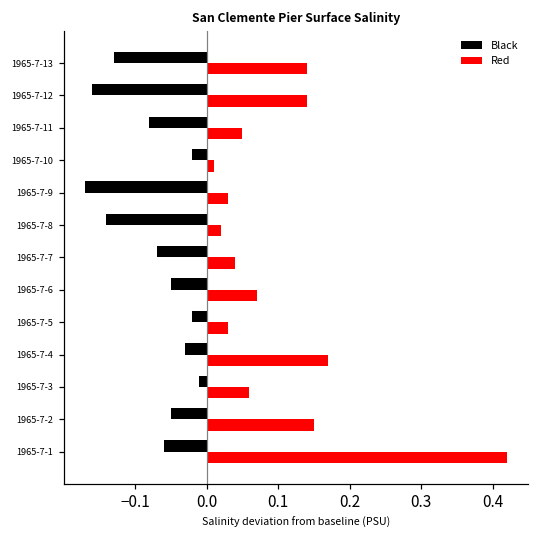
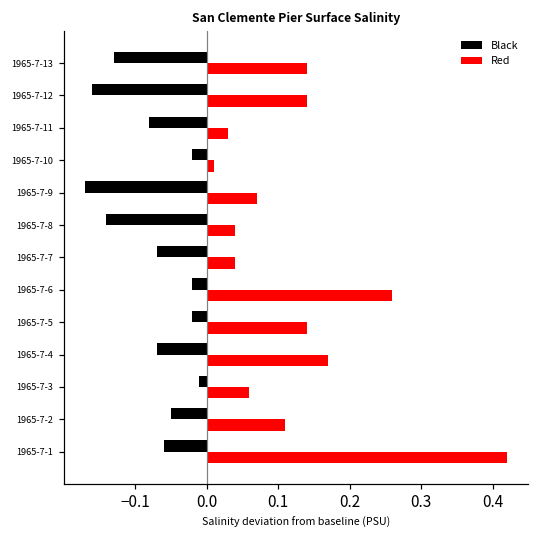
  {
    "Black": {
      "1965-7-13": -0.13,
      "1965-7-12": -0.16,
      "1965-7-11": -0.08,
      "1965-7-10": -0.02,
      "1965-7-9": -0.17,
      "1965-7-8": -0.14,
      "1965-7-7": -0.07,
-     "1965-7-6": -0.05,
+     "1965-7-6": -0.02,
      "1965-7-5": -0.02,
-     "1965-7-4": -0.03,
+     "1965-7-4": -0.07,
      "1965-7-3": -0.01,
      "1965-7-2": -0.05,
      "1965-7-1": -0.06
    },
    "Red": {
      "1965-7-13": 0.14,
      "1965-7-12": 0.14,
-     "1965-7-11": 0.05,
+     "1965-7-11": 0.03,
      "1965-7-10": 0.01,
-     "1965-7-9": 0.03,
-     "1965-7-8": 0.02,
+     "1965-7-9": 0.07,
+     "1965-7-8": 0.04,
      "1965-7-7": 0.04,
-     "1965-7-6": 0.07,
-     "1965-7-5": 0.03,
+     "1965-7-6": 0.26,
+     "1965-7-5": 0.14,
      "1965-7-4": 0.17,
      "1965-7-3": 0.06,
-     "1965-7-2": 0.15,
+     "1965-7-2": 0.11,
      "1965-7-1": 0.42
    }
  }
